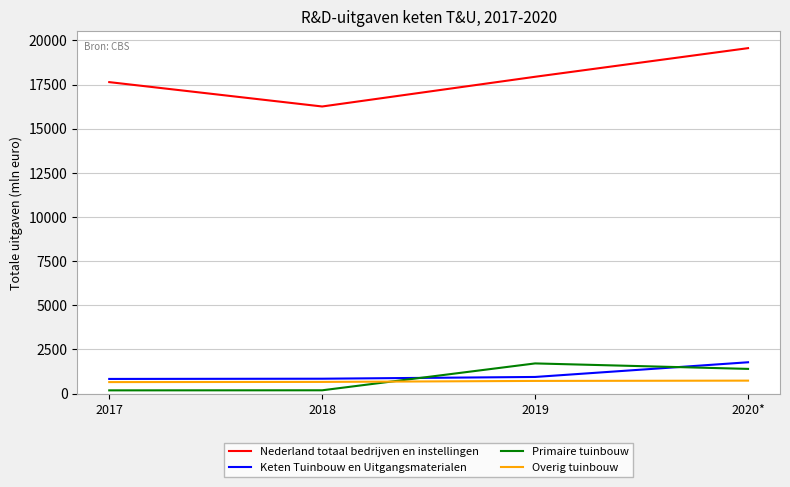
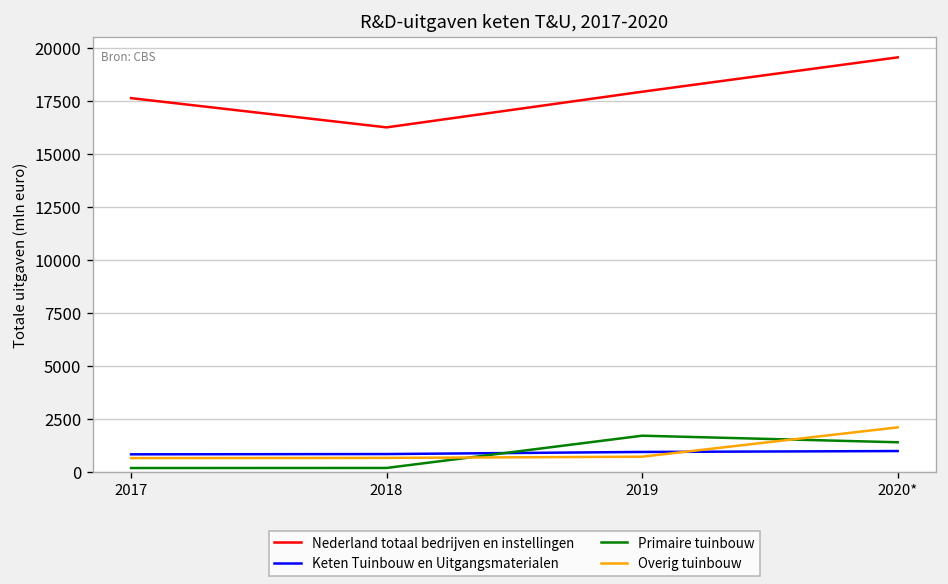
  {
    "Nederland totaal bedrijven en instellingen": {
      "2017": 17600,
      "2018": 16300,
      "2019": 17900,
      "2020*": 19600
    },
    "Keten Tuinbouw en Uitgangsmaterialen": {
      "2017": 800,
      "2018": 800,
      "2019": 900,
-     "2020*": 1800
+     "2020*": 1000
    },
    "Primaire tuinbouw": {
      "2017": 200,
      "2018": 200,
      "2019": 1700,
      "2020*": 1400
    },
    "Overig tuinbouw": {
      "2017": 600,
      "2018": 700,
      "2019": 700,
-     "2020*": 700
+     "2020*": 2100
    }
  }
